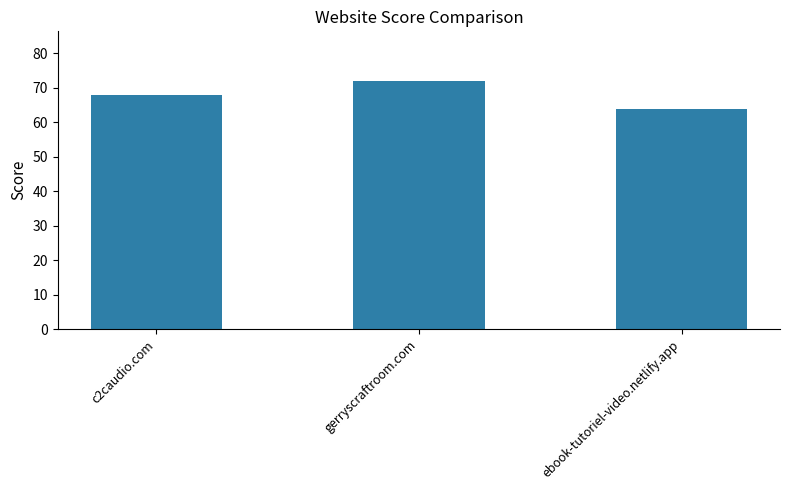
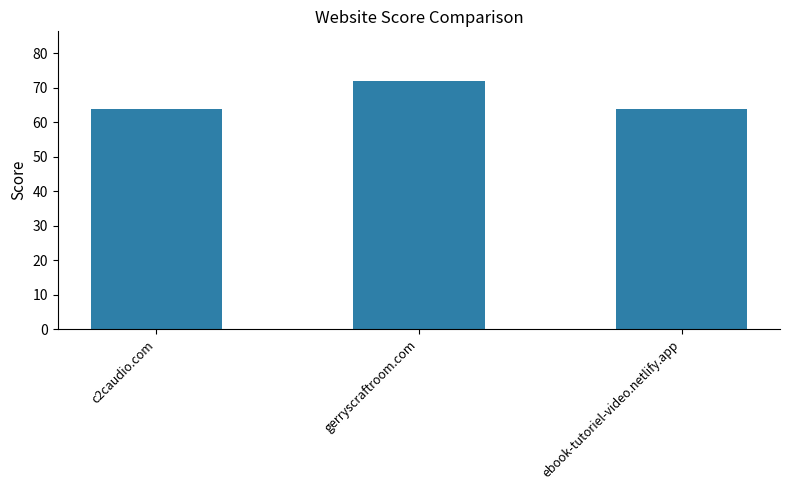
  {
-   "c2caudio.com": 68,
+   "c2caudio.com": 64,
    "gerryscraftroom.com": 72,
    "ebook-tutoriel-video.netlify.app": 64
  }
